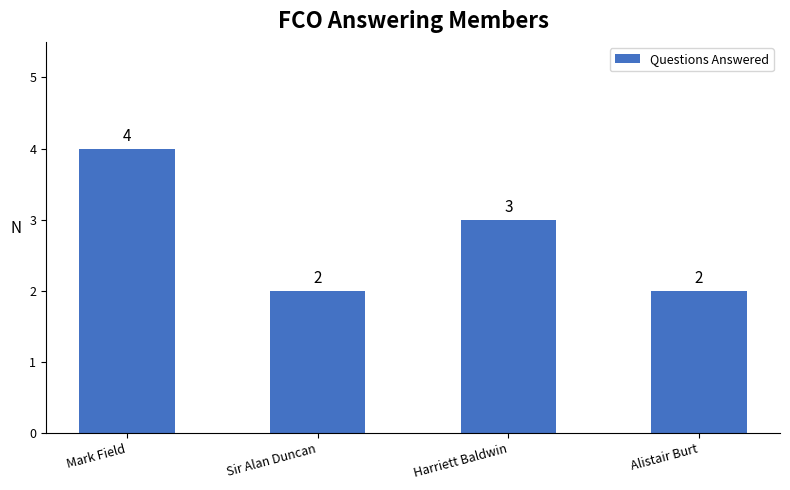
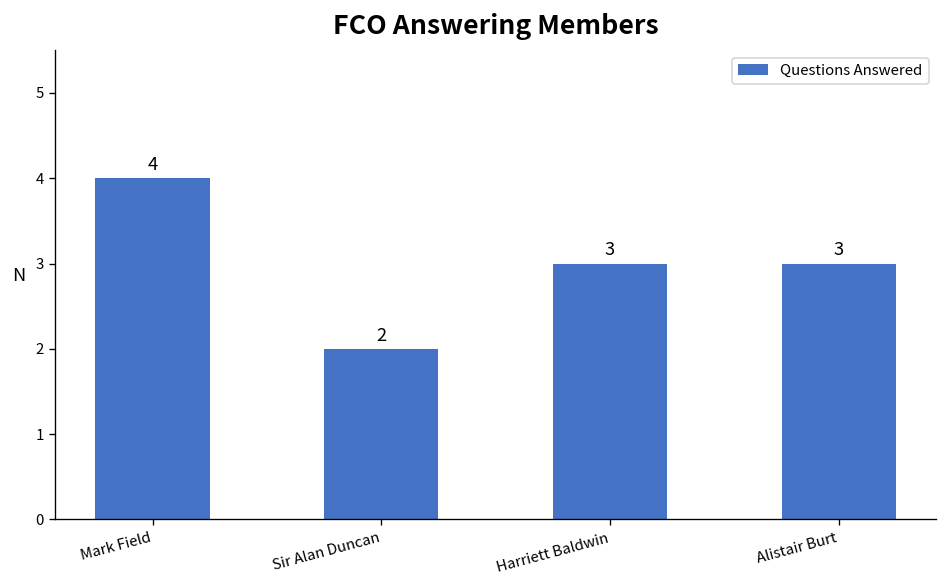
  {
    "Mark Field": 4,
    "Sir Alan Duncan": 2,
    "Harriett Baldwin": 3,
-   "Alistair Burt": 2
+   "Alistair Burt": 3
  }
